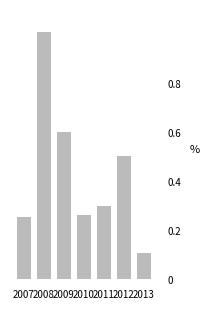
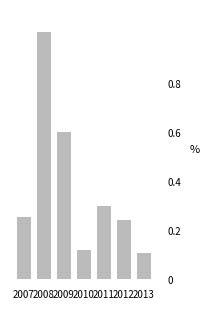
  {
    "2007": 0.25,
    "2008": 1.01,
    "2009": 0.60,
-   "2010": 0.26,
+   "2010": 0.12,
    "2011": 0.30,
-   "2012": 0.50,
+   "2012": 0.24,
    "2013": 0.11
  }
